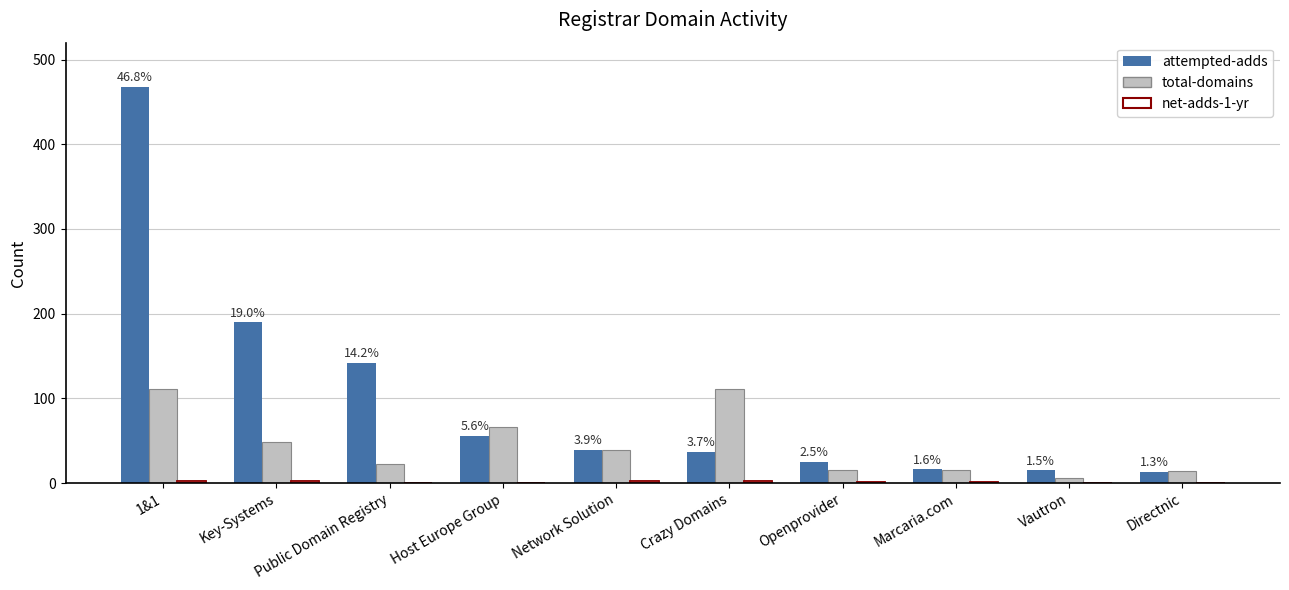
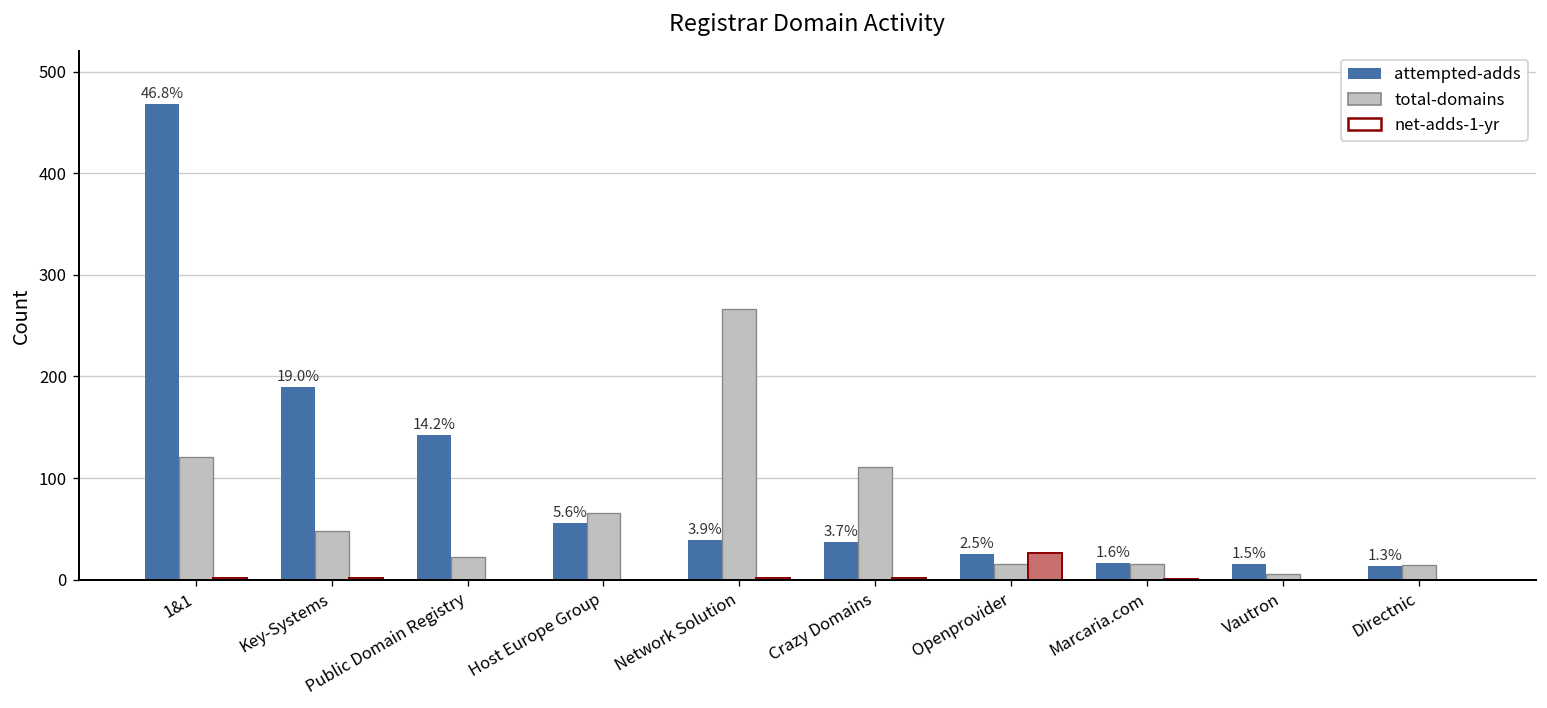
  {
    "total-domains": {
-     "1&1": 110,
+     "1&1": 120,
      "Key-Systems": 50,
      "Public Domain Registry": 20,
      "Host Europe Group": 70,
-     "Network Solution": 40,
+     "Network Solution": 270,
      "Crazy Domains": 110,
      "Openprovider": 20,
      "Marcaria.com": 20,
      "Vautron": 10,
      "Directnic": 10
    },
    "net-adds-1-yr": {
      "Public Domain Registry": 0,
      "Host Europe Group": 0,
-     "Openprovider": 0,
+     "Openprovider": 30,
      "Vautron": 0,
      "Directnic": 0
    }
  }
